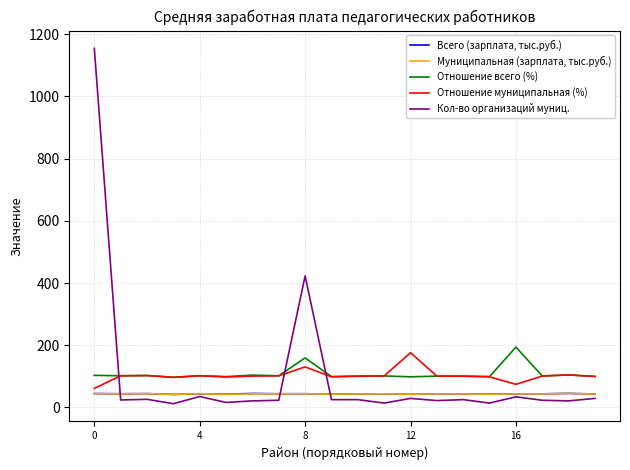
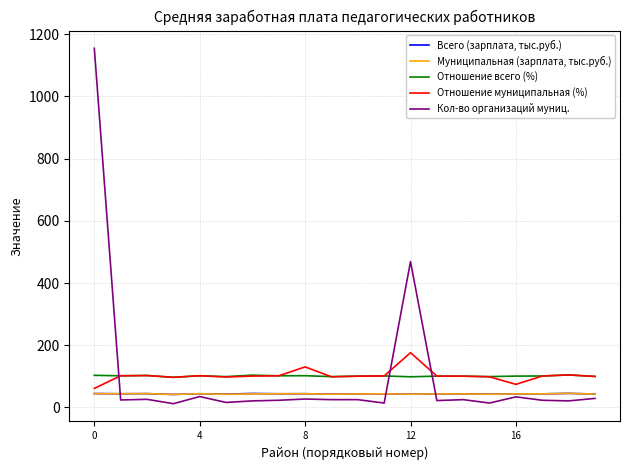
  {
    "Муниципальная (зарплата, тыс.руб.)": {
      "0": 40,
      "4": 40,
      "8": 40,
      "12": 40,
      "16": 40
    },
    "Отношение всего (%)": {
      "0": 100,
-     "8": 160,
+     "8": 100,
      "12": 100,
-     "16": 190
+     "16": 100
    },
    "Отношение муниципальная (%)": {
      "0": 60,
      "8": 130,
      "12": 180,
      "16": 70
    },
    "Кол-во организаций муниц.": {
      "0": 1160,
      "4": 40,
-     "8": 420,
-     "12": 30,
+     "8": 30,
+     "12": 470,
      "16": 30
    }
  }
